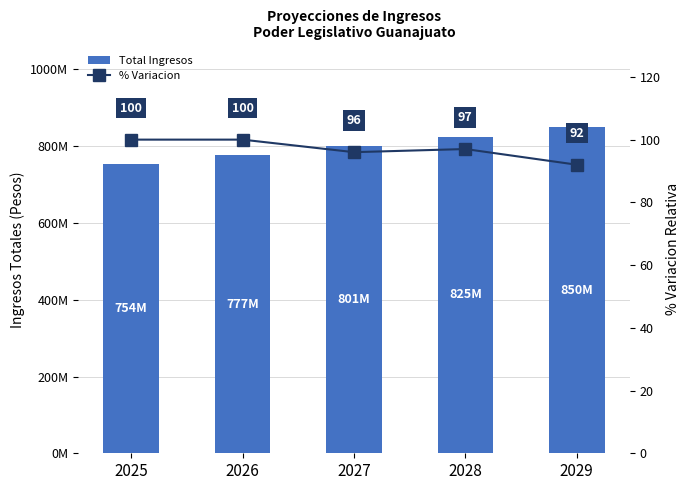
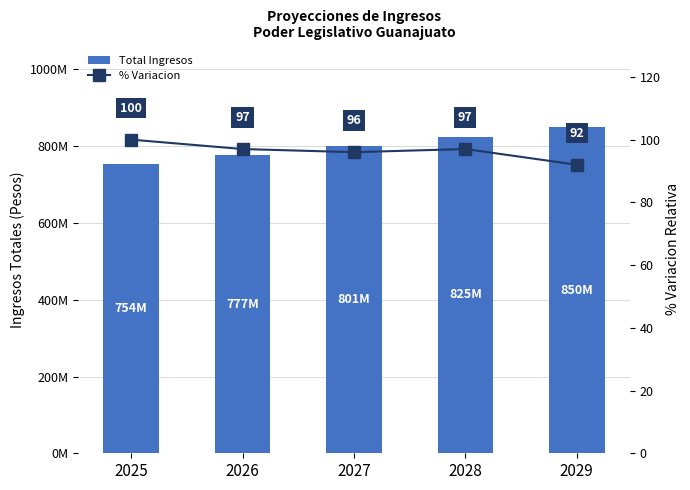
  {
    "Total Ingresos": {
      "2025": "754M",
      "2026": "777M",
      "2027": "801M",
      "2028": "825M"
    },
    "% Variacion": {
-     "2026": "100"
+     "2026": "97"
    }
  }
